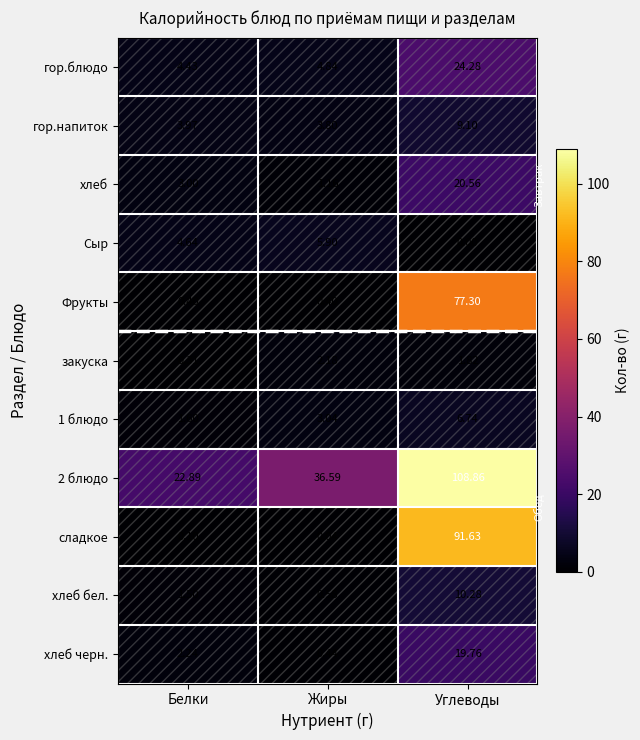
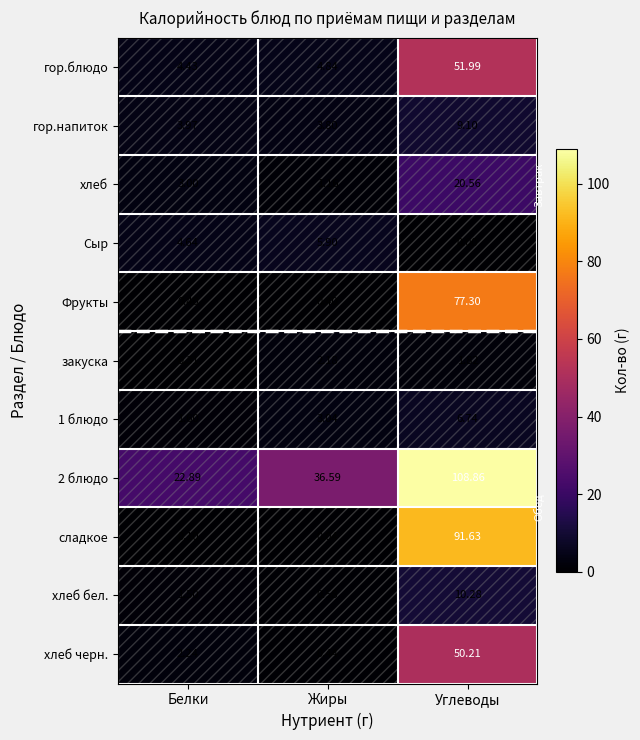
  {
    "гор.блюдо": {
-     "Углеводы": 24.28
+     "Углеводы": 51.99
    },
    "хлеб": {
      "Углеводы": 20.56
    },
    "Фрукты": {
      "Углеводы": 77.30
    },
    "2 блюдо": {
      "Белки": 22.89,
      "Жиры": 36.59,
      "Углеводы": 108.86
    },
    "сладкое": {
      "Углеводы": 91.63
    },
    "хлеб бел.": {
      "Углеводы": 10.28
    },
    "хлеб черн.": {
-     "Углеводы": 19.76
+     "Углеводы": 50.21
    }
  }
